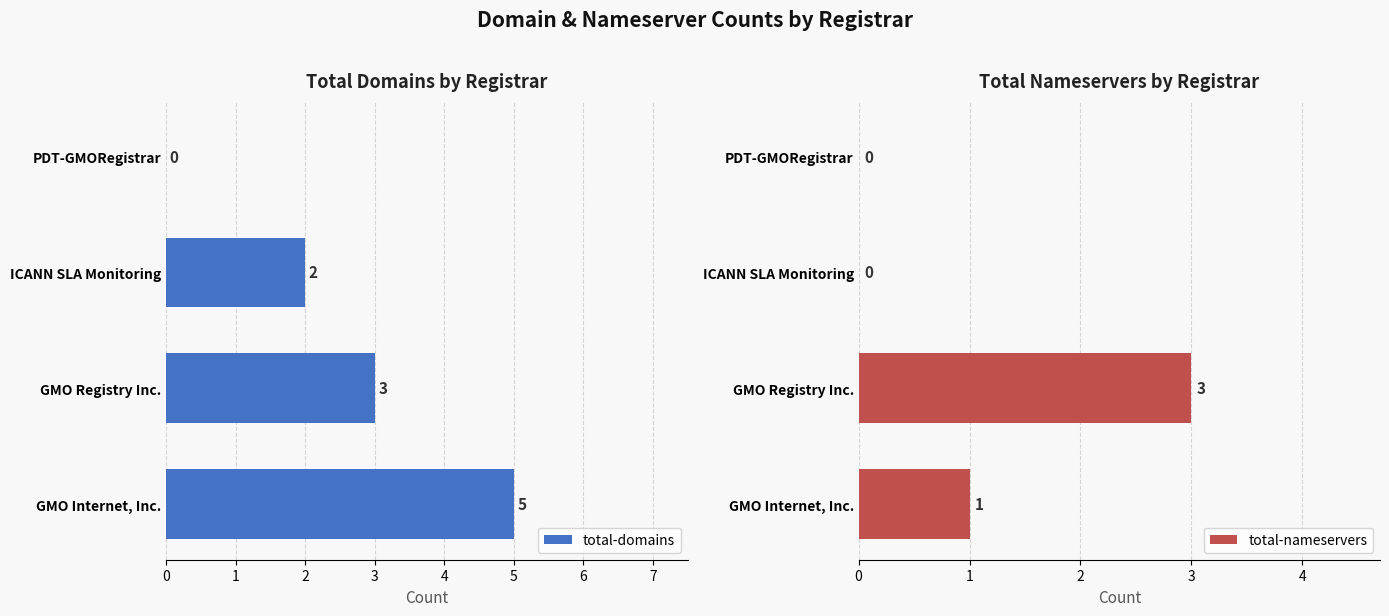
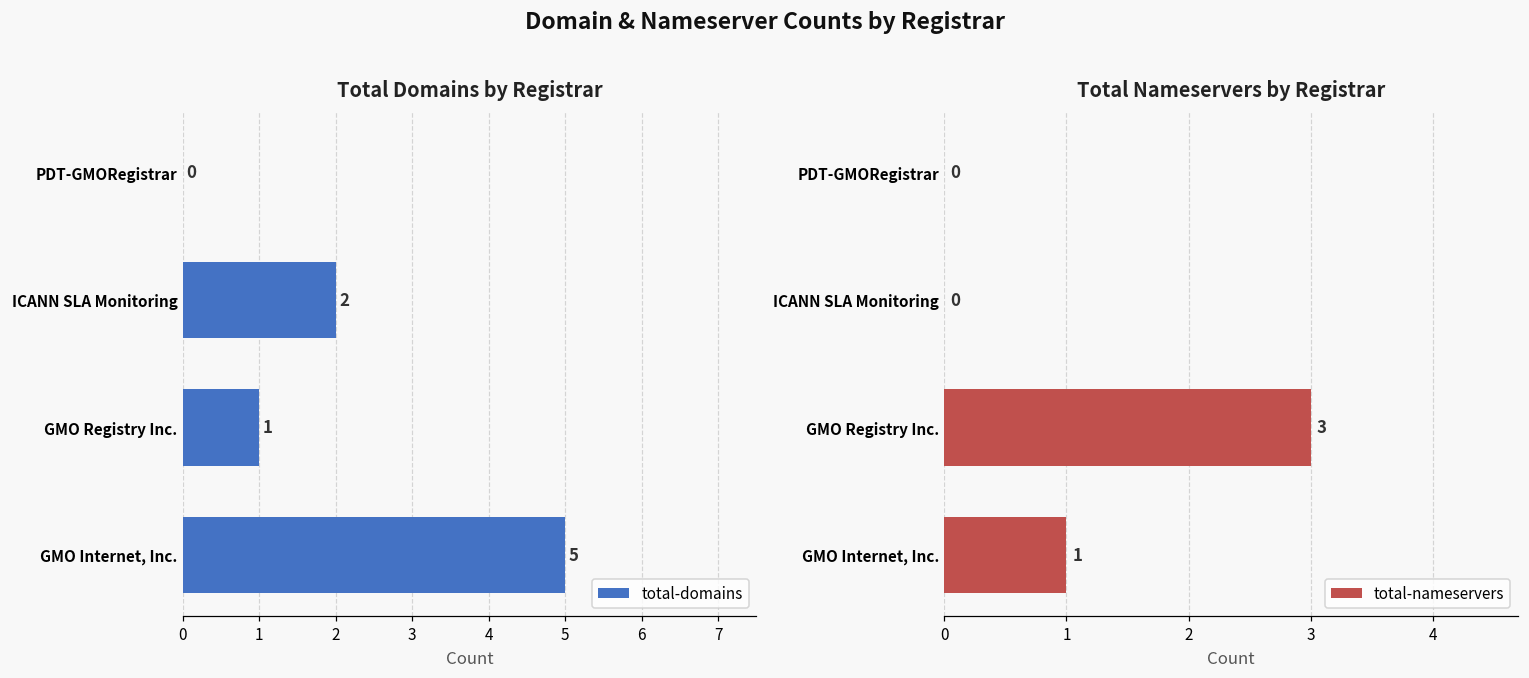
  {
    "Total Domains by Registrar": {
      "PDT-GMORegistrar": 0,
      "ICANN SLA Monitoring": 2,
-     "GMO Registry Inc.": 3,
+     "GMO Registry Inc.": 1,
      "GMO Internet, Inc.": 5
    },
    "Total Nameservers by Registrar": {
      "PDT-GMORegistrar": 0,
      "ICANN SLA Monitoring": 0,
      "GMO Registry Inc.": 3,
      "GMO Internet, Inc.": 1
    }
  }
